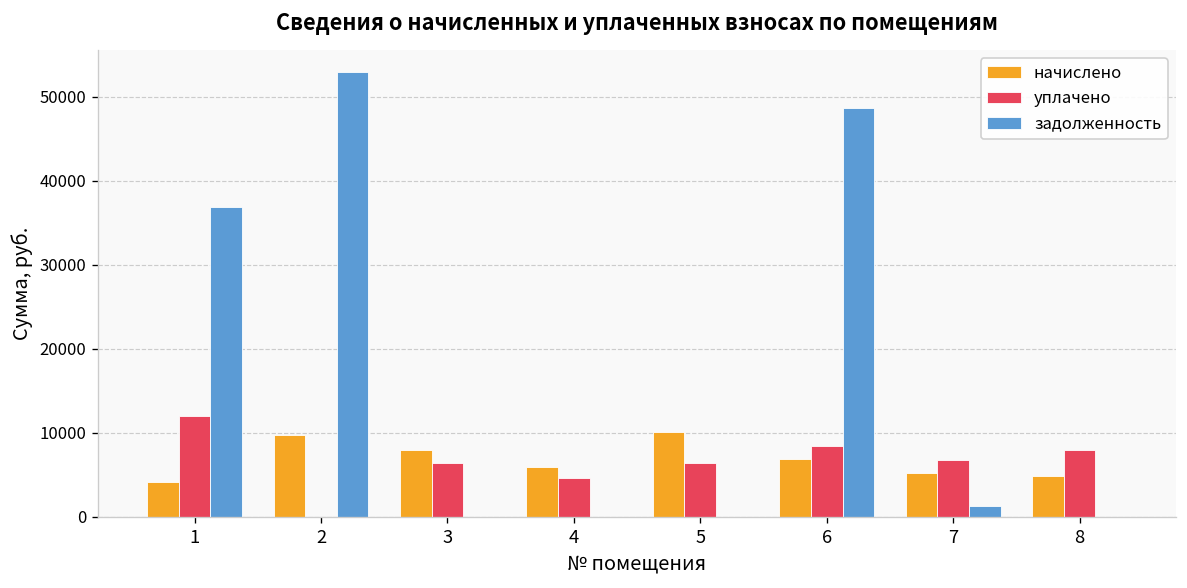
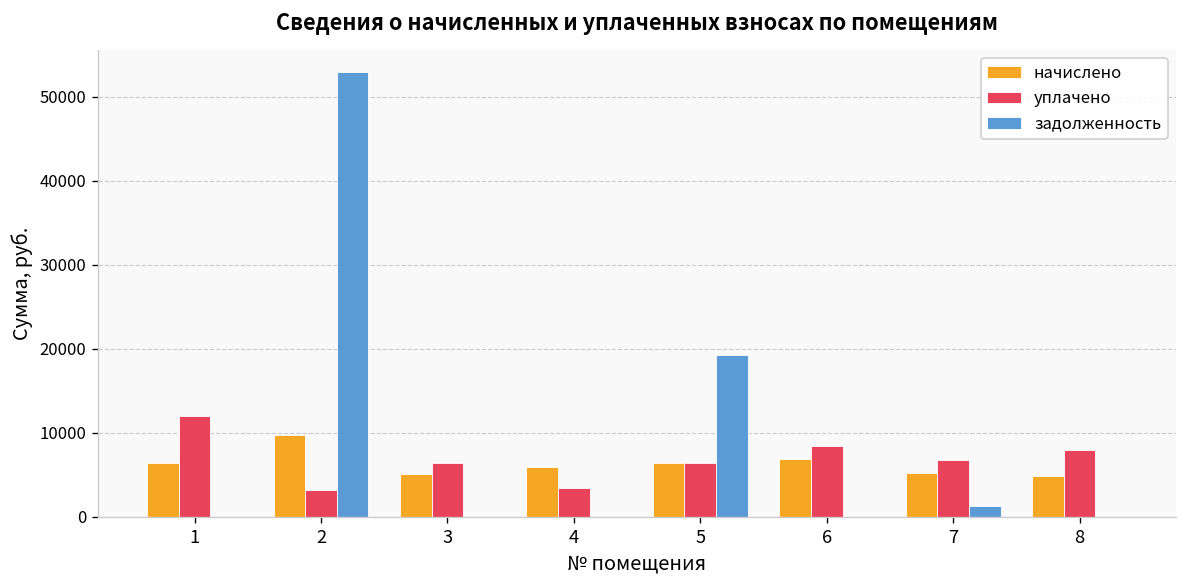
  {
    "начислено": {
-     "1": 4000,
+     "1": 6000,
      "2": 10000,
-     "3": 8000,
+     "3": 5000,
      "4": 6000,
-     "5": 10000,
+     "5": 6000,
      "6": 7000,
      "7": 5000,
      "8": 5000
    },
    "уплачено": {
      "1": 12000,
-     "2": 0,
+     "2": 3000,
      "3": 6000,
-     "4": 5000,
+     "4": 3000,
      "5": 6000,
      "6": 8000,
      "7": 7000,
      "8": 8000
    },
    "задолженность": {
-     "1": 37000,
+     "1": 0,
      "2": 53000,
      "3": 0,
      "4": 0,
-     "5": 0,
-     "6": 49000,
+     "5": 19000,
+     "6": 0,
      "7": 1000,
      "8": 0
    }
  }
